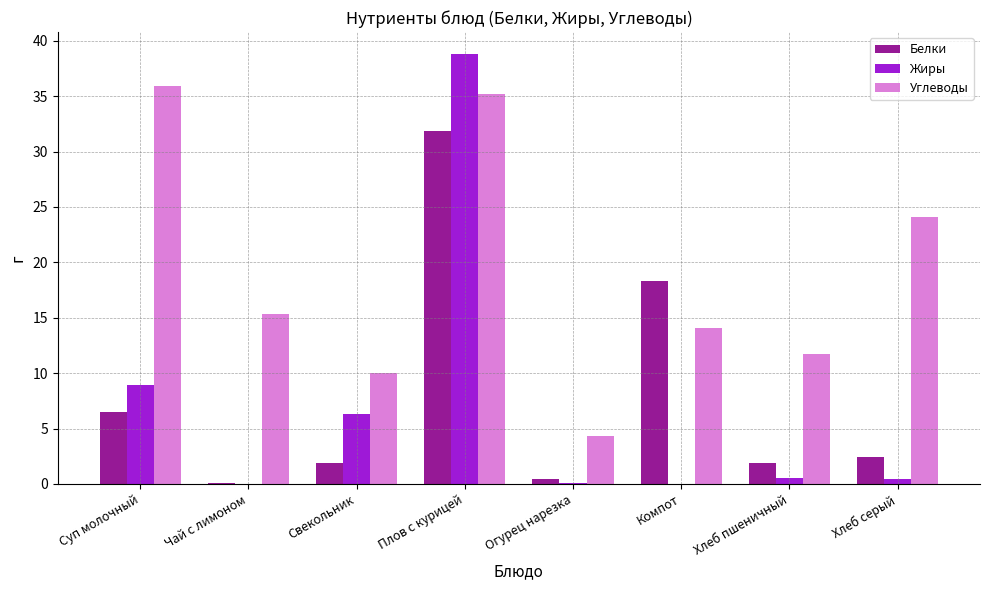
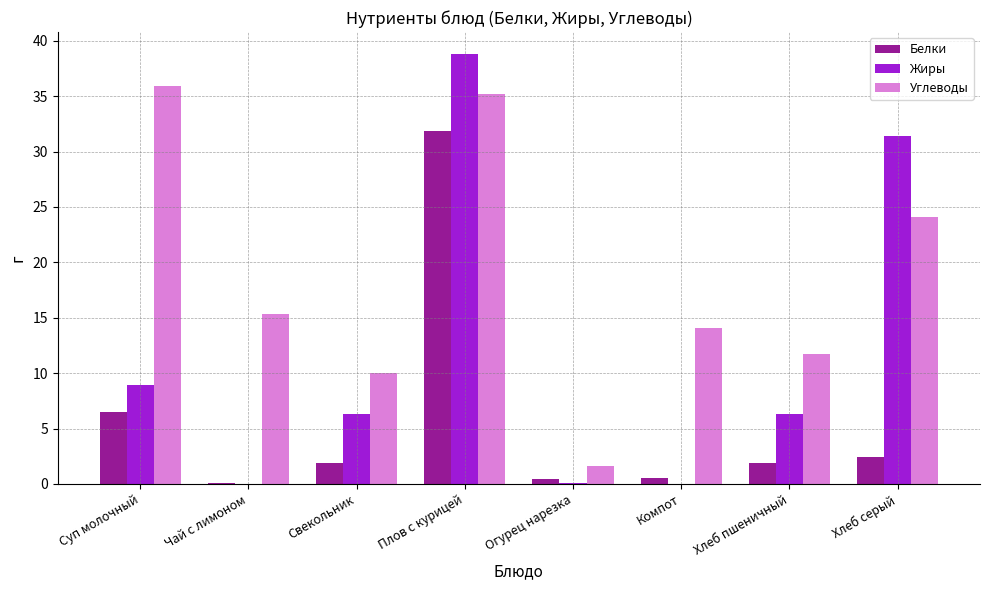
  {
    "Белки": {
      "Суп молочный": 6.5,
      "Свекольник": 1.9,
      "Плов с курицей": 31.9,
      "Огурец нарезка": 0.4,
-     "Компот": 18.4,
+     "Компот": 0.6,
      "Хлеб пшеничный": 1.9,
      "Хлеб серый": 2.4
    },
    "Жиры": {
      "Суп молочный": 9.0,
      "Свекольник": 6.3,
      "Плов с курицей": 38.9,
      "Компот": 0.0,
-     "Хлеб пшеничный": 0.5,
-     "Хлеб серый": 0.4
+     "Хлеб пшеничный": 6.3,
+     "Хлеб серый": 31.4
    },
    "Углеводы": {
      "Суп молочный": 35.9,
      "Чай с лимоном": 15.3,
      "Свекольник": 10.1,
      "Плов с курицей": 35.2,
-     "Огурец нарезка": 4.3,
+     "Огурец нарезка": 1.7,
      "Компот": 14.1,
      "Хлеб пшеничный": 11.7,
      "Хлеб серый": 24.1
    }
  }
